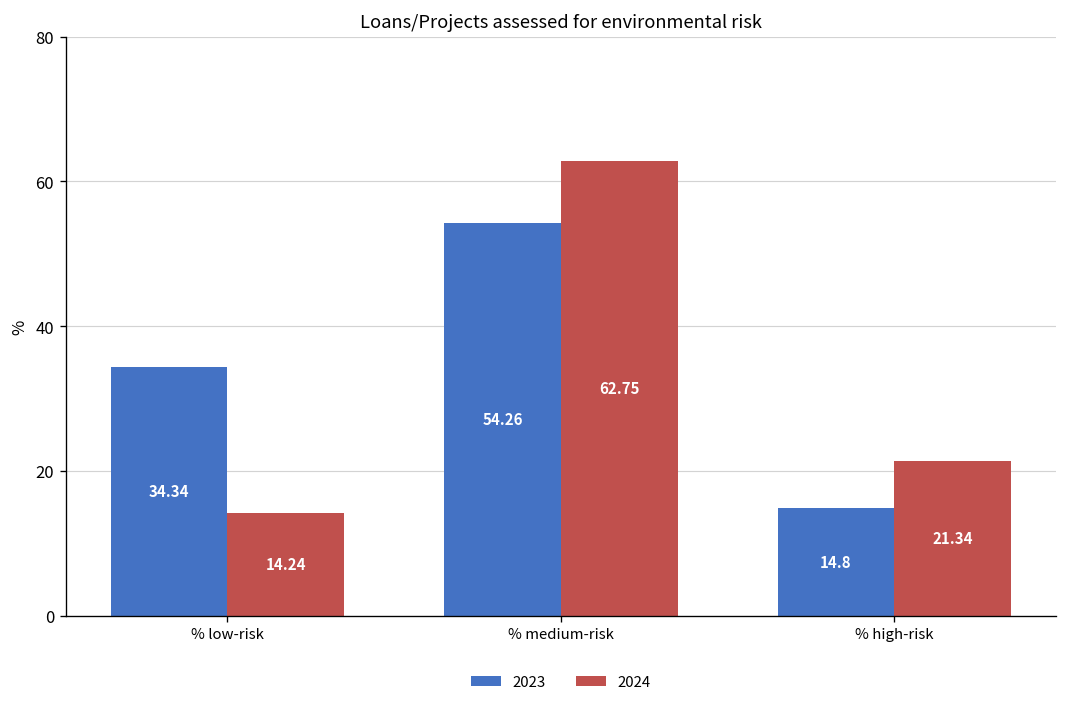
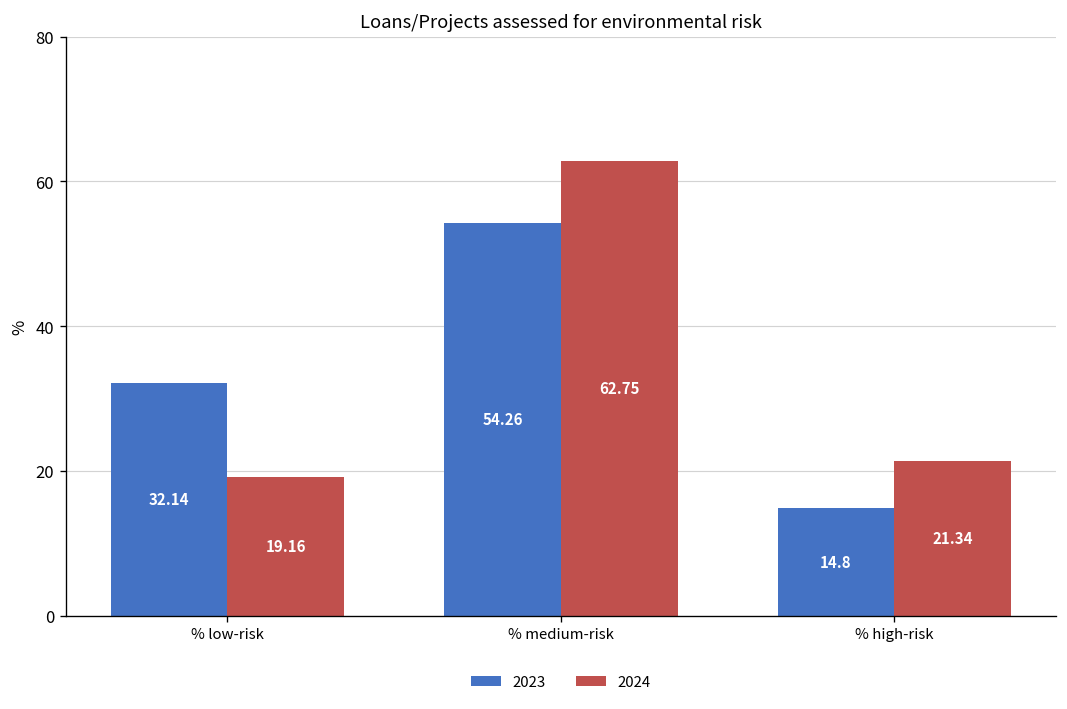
  {
    "2023": {
-     "% low-risk": 34.34,
+     "% low-risk": 32.14,
      "% medium-risk": 54.26,
      "% high-risk": 14.8
    },
    "2024": {
-     "% low-risk": 14.24,
+     "% low-risk": 19.16,
      "% medium-risk": 62.75,
      "% high-risk": 21.34
    }
  }
